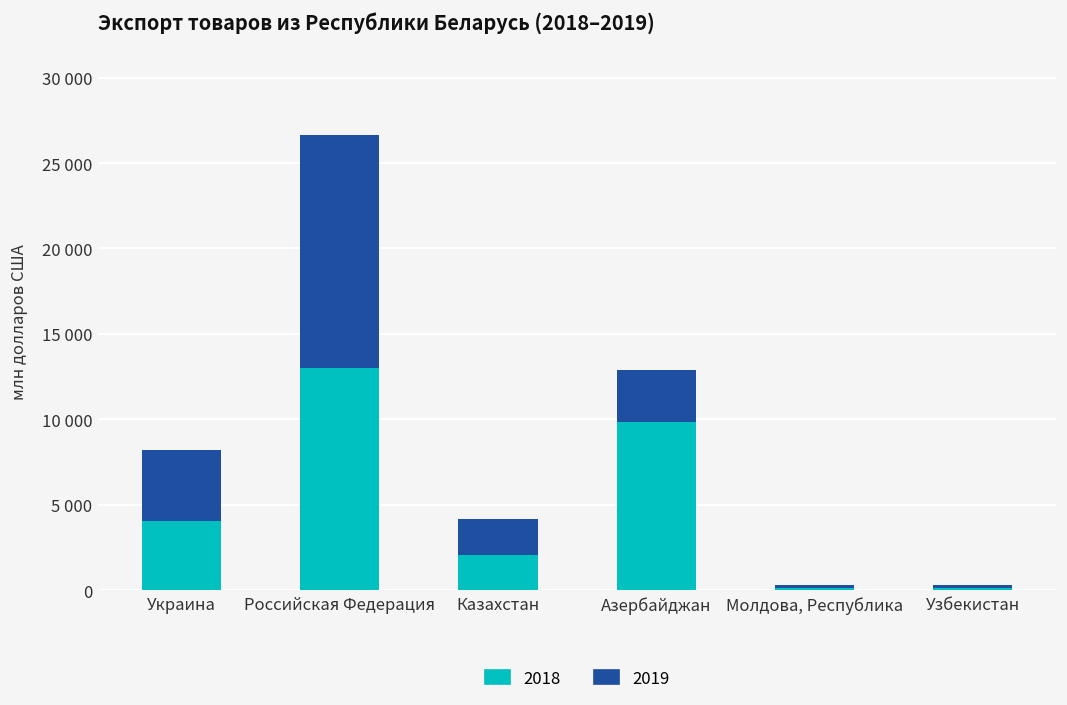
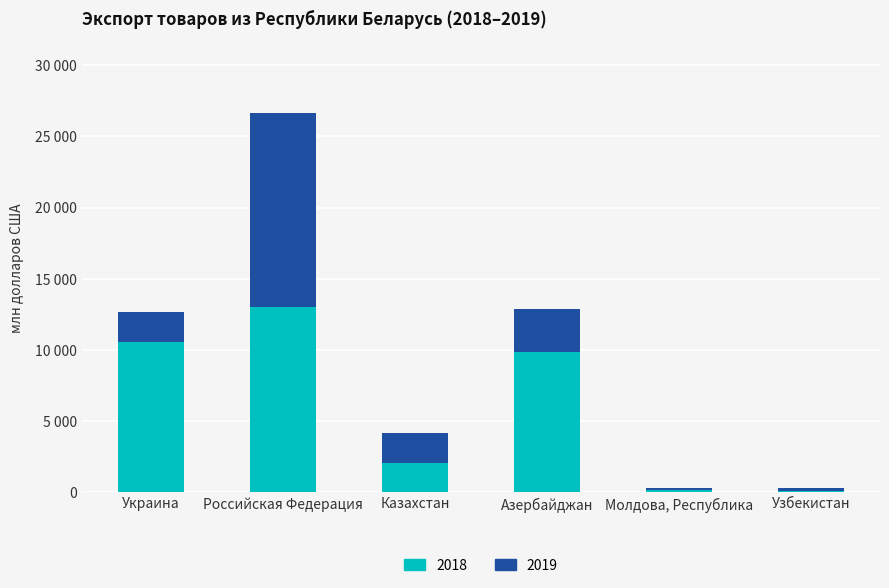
  {
    "2018": {
-     "Украина": 4100,
+     "Украина": 10600,
      "Российская Федерация": 13000,
      "Казахстан": 2000,
      "Азербайджан": 9900
    },
    "2019": {
-     "Украина": 4100,
+     "Украина": 2100,
      "Российская Федерация": 13700,
      "Казахстан": 2100,
      "Азербайджан": 3000,
      "Узбекистан": 200
    }
  }
